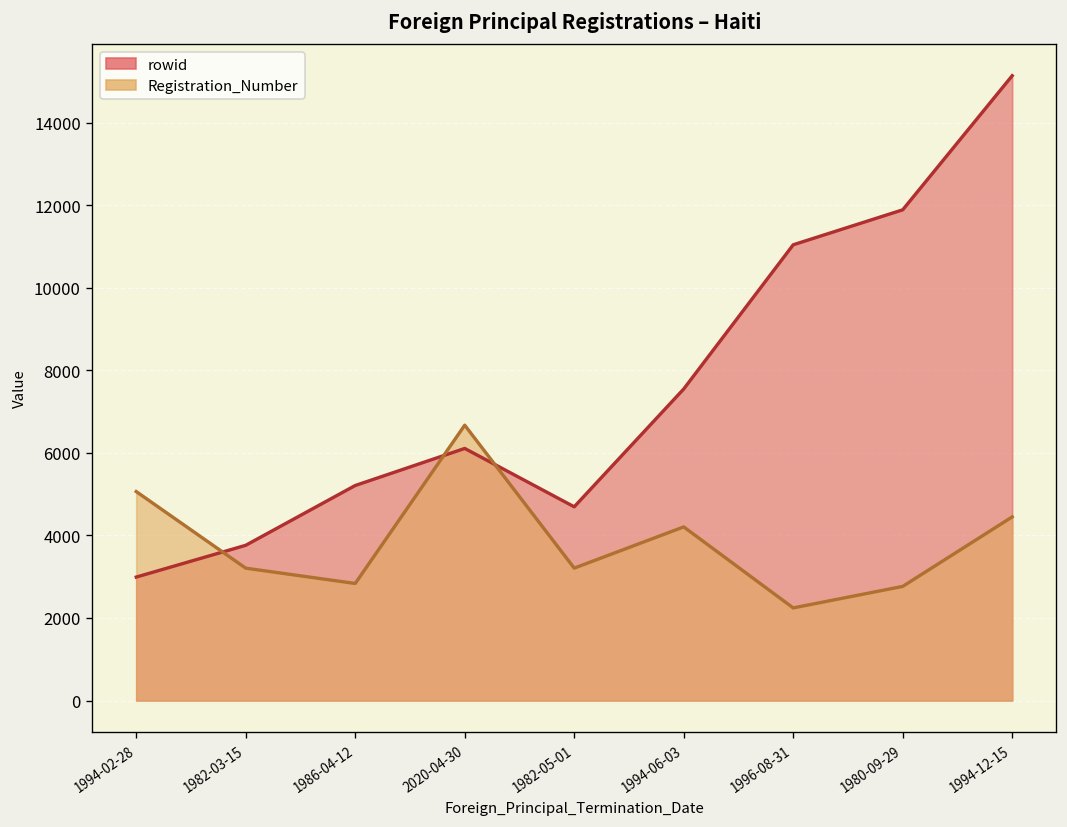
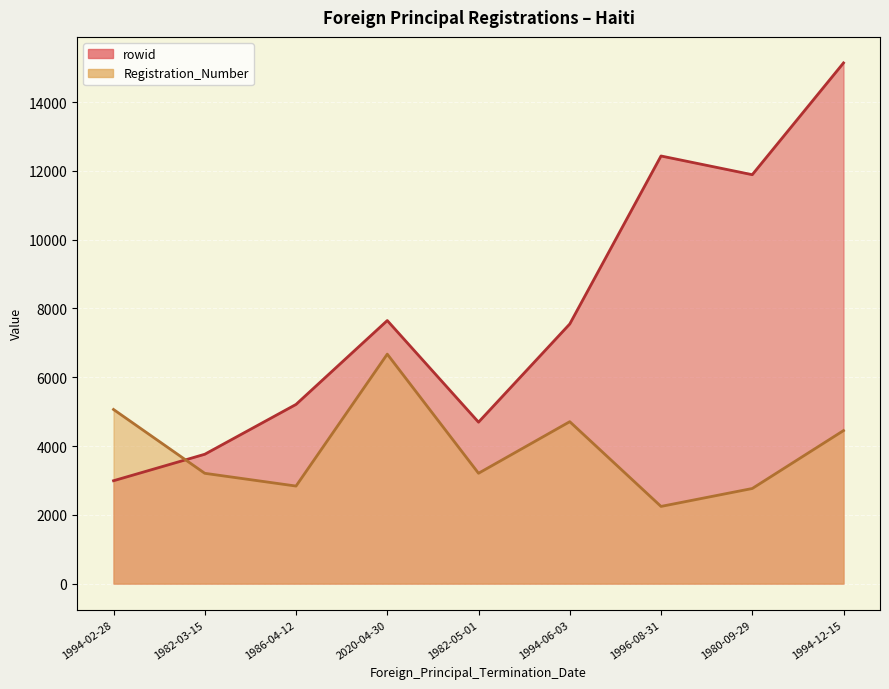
  {
    "rowid": {
      "1994-02-28": 3000,
      "1982-03-15": 3800,
      "1986-04-12": 5200,
-     "2020-04-30": 6100,
+     "2020-04-30": 7600,
      "1982-05-01": 4700,
      "1994-06-03": 7500,
-     "1996-08-31": 11000,
+     "1996-08-31": 12400,
      "1980-09-29": 11900,
      "1994-12-15": 15100
    },
    "Registration_Number": {
      "1994-02-28": 5100,
      "1982-03-15": 3200,
      "1986-04-12": 2800,
      "2020-04-30": 6700,
      "1982-05-01": 3200,
-     "1994-06-03": 4200,
+     "1994-06-03": 4700,
      "1996-08-31": 2200,
      "1980-09-29": 2800,
      "1994-12-15": 4400
    }
  }
